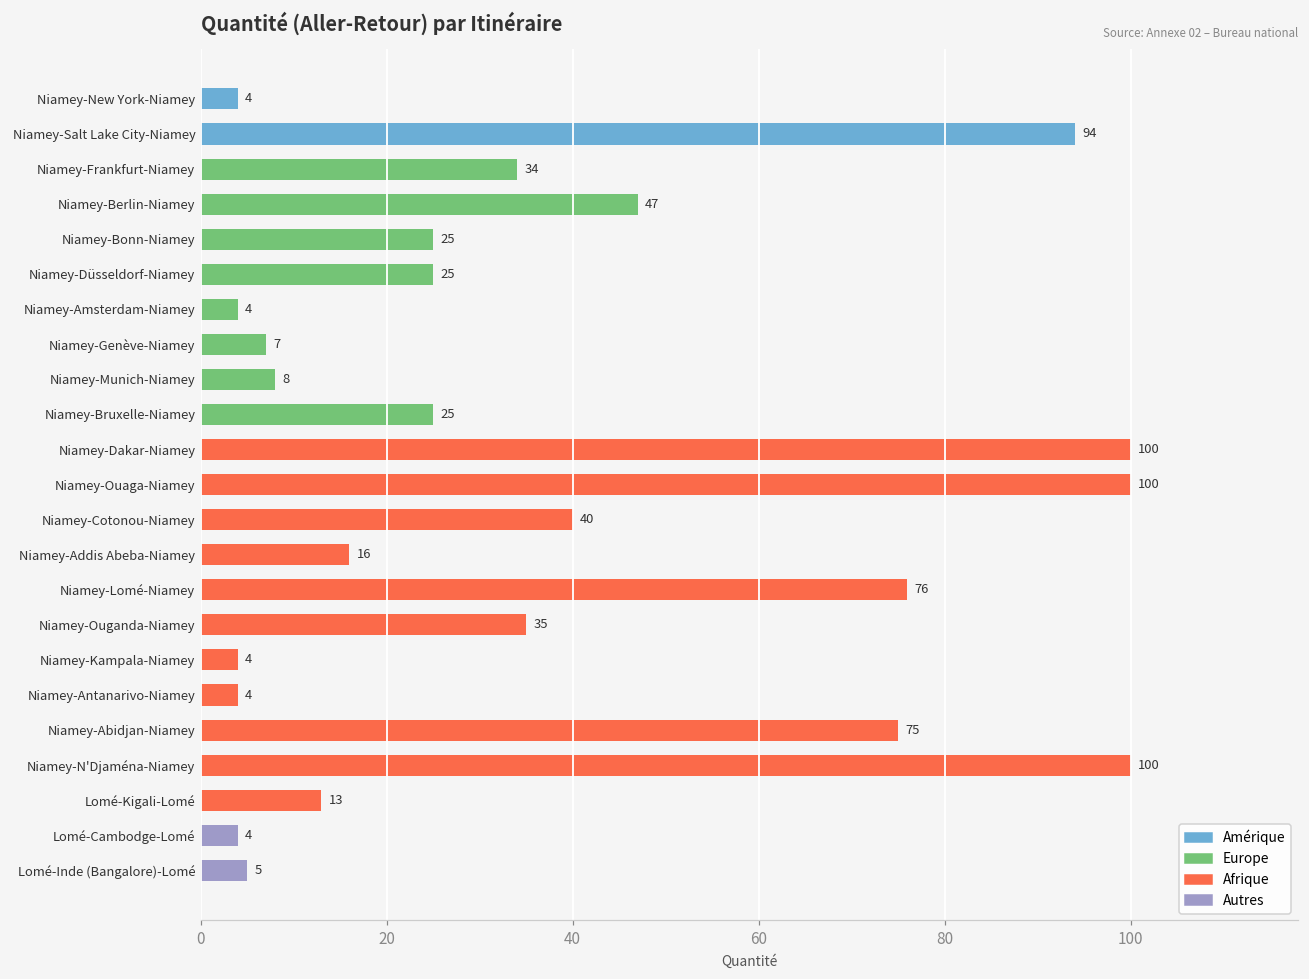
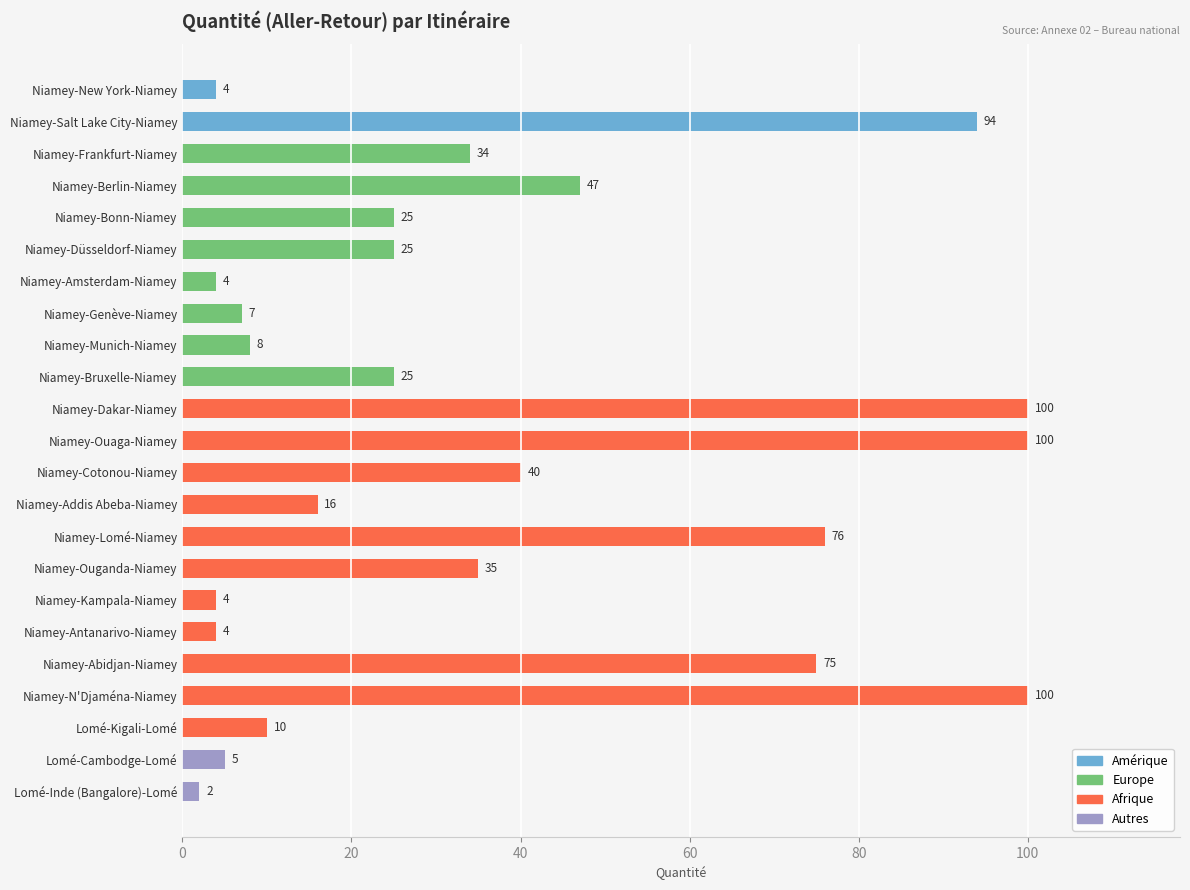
  {
    "Niamey-New York-Niamey": 4,
    "Niamey-Salt Lake City-Niamey": 94,
    "Niamey-Frankfurt-Niamey": 34,
    "Niamey-Berlin-Niamey": 47,
    "Niamey-Bonn-Niamey": 25,
    "Niamey-Düsseldorf-Niamey": 25,
    "Niamey-Amsterdam-Niamey": 4,
    "Niamey-Genève-Niamey": 7,
    "Niamey-Munich-Niamey": 8,
    "Niamey-Bruxelle-Niamey": 25,
    "Niamey-Dakar-Niamey": 100,
    "Niamey-Ouaga-Niamey": 100,
    "Niamey-Cotonou-Niamey": 40,
    "Niamey-Addis Abeba-Niamey": 16,
    "Niamey-Lomé-Niamey": 76,
    "Niamey-Ouganda-Niamey": 35,
    "Niamey-Kampala-Niamey": 4,
    "Niamey-Antanarivo-Niamey": 4,
    "Niamey-Abidjan-Niamey": 75,
    "Niamey-N'Djaména-Niamey": 100,
-   "Lomé-Kigali-Lomé": 13,
-   "Lomé-Cambodge-Lomé": 4,
-   "Lomé-Inde (Bangalore)-Lomé": 5
+   "Lomé-Kigali-Lomé": 10,
+   "Lomé-Cambodge-Lomé": 5,
+   "Lomé-Inde (Bangalore)-Lomé": 2
  }
